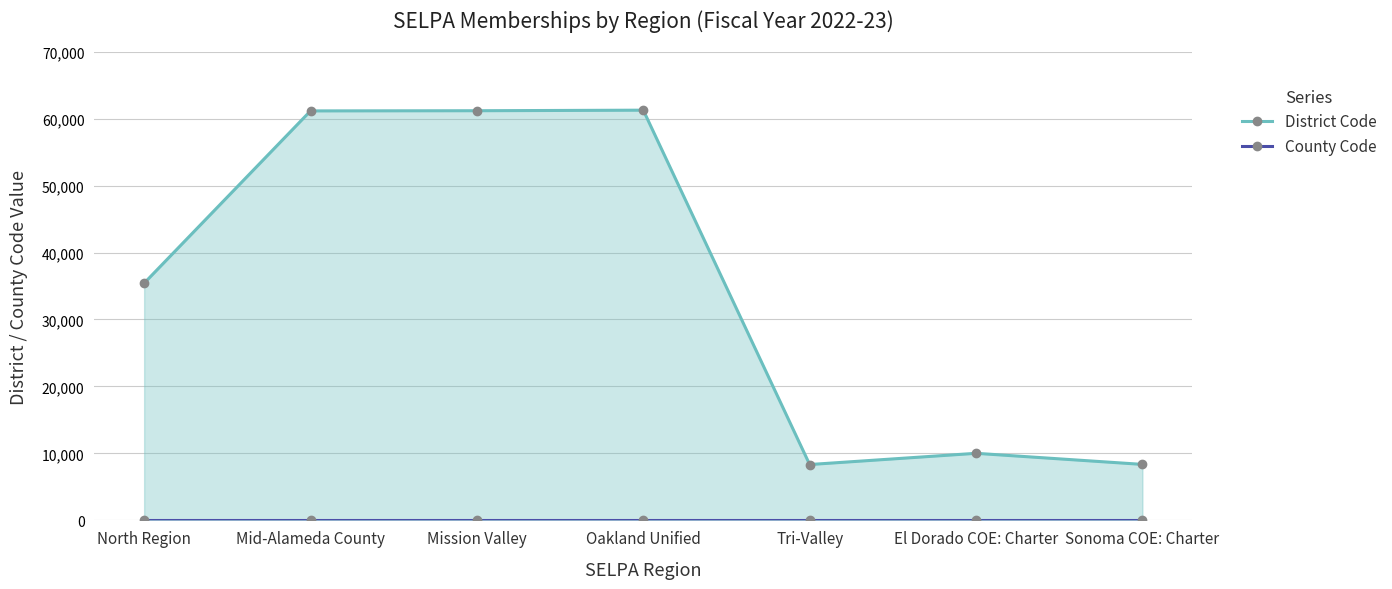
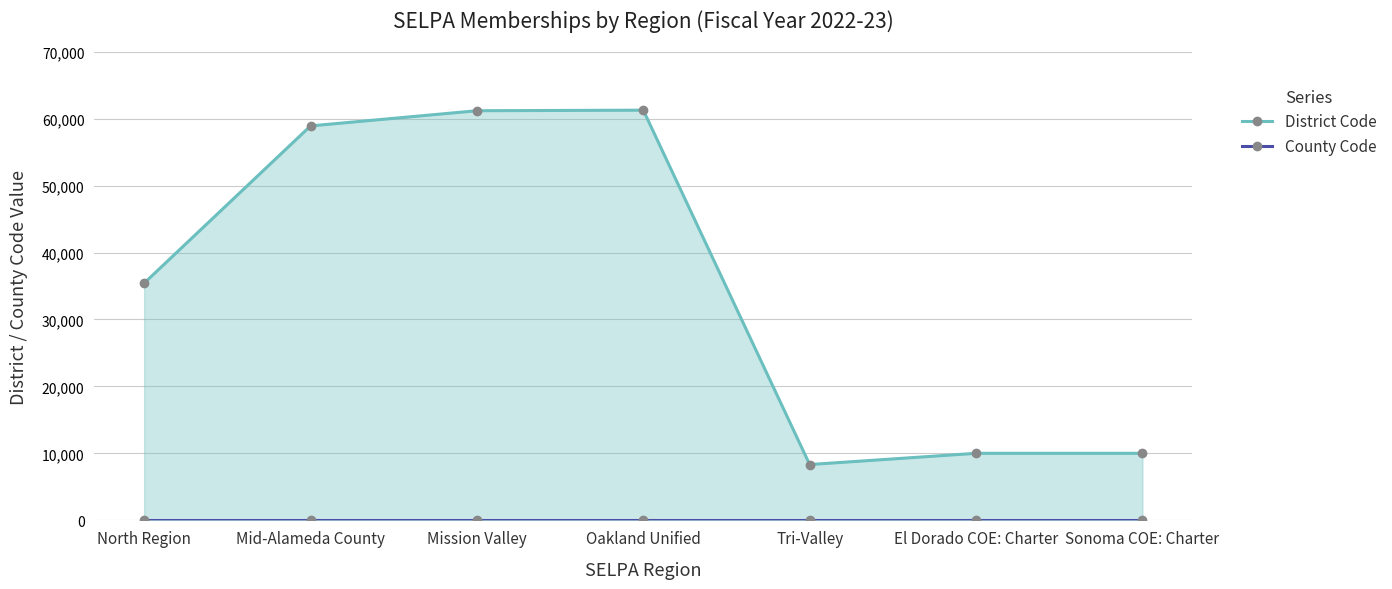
  {
    "District Code": {
      "North Region": "35,000",
-     "Mid-Alameda County": "61,000",
+     "Mid-Alameda County": "59,000",
      "Mission Valley": "61,000",
      "Oakland Unified": "61,000",
      "Tri-Valley": "8,000",
      "El Dorado COE: Charter": "10,000",
-     "Sonoma COE: Charter": "8,000"
+     "Sonoma COE: Charter": "10,000"
    },
    "County Code": {
      "North Region": "0",
      "Mid-Alameda County": "0",
      "Mission Valley": "0",
      "Oakland Unified": "0",
      "Tri-Valley": "0",
      "El Dorado COE: Charter": "0",
      "Sonoma COE: Charter": "0"
    }
  }
